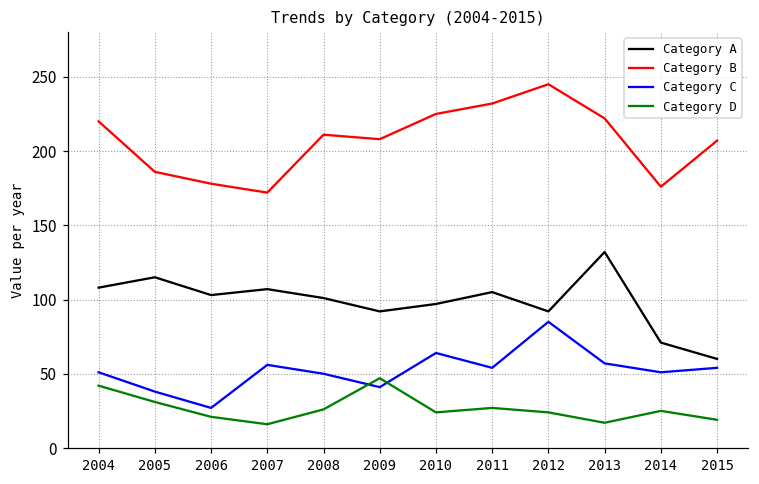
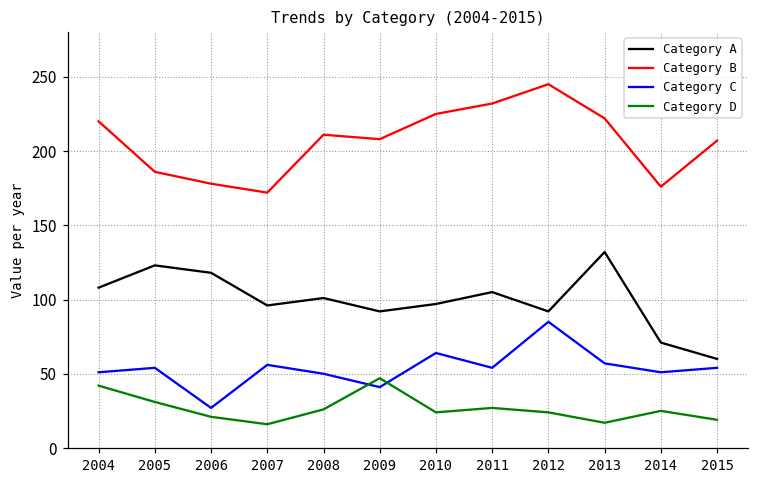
  {
    "Category A": {
      "2004": 108,
-     "2005": 115,
-     "2006": 103,
-     "2007": 107,
+     "2005": 123,
+     "2006": 118,
+     "2007": 96,
      "2008": 101,
      "2009": 92,
      "2010": 97,
      "2011": 105,
      "2012": 92,
      "2013": 132,
      "2014": 71,
      "2015": 60
    },
    "Category B": {
      "2004": 220,
      "2005": 186,
      "2006": 178,
      "2007": 172,
      "2008": 211,
      "2009": 208,
      "2010": 225,
      "2011": 232,
      "2012": 245,
      "2013": 222,
      "2014": 176,
      "2015": 207
    },
    "Category C": {
      "2004": 51,
-     "2005": 38,
+     "2005": 54,
      "2006": 27,
      "2007": 56,
      "2008": 50,
      "2009": 41,
      "2010": 64,
      "2011": 54,
      "2012": 85,
      "2013": 57,
      "2014": 51,
      "2015": 54
    },
    "Category D": {
      "2004": 42,
      "2005": 31,
      "2006": 21,
      "2007": 16,
      "2008": 26,
      "2009": 47,
      "2010": 24,
      "2011": 27,
      "2012": 24,
      "2013": 17,
      "2014": 25,
      "2015": 19
    }
  }
